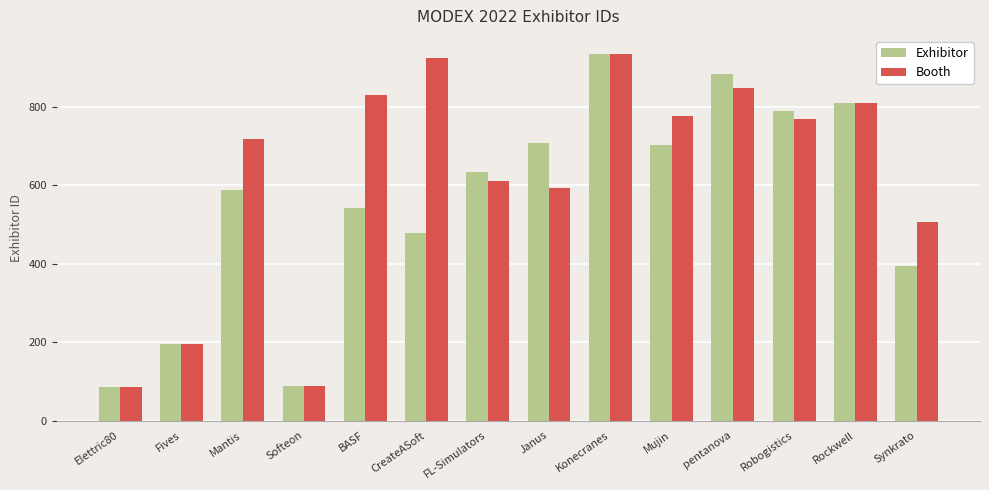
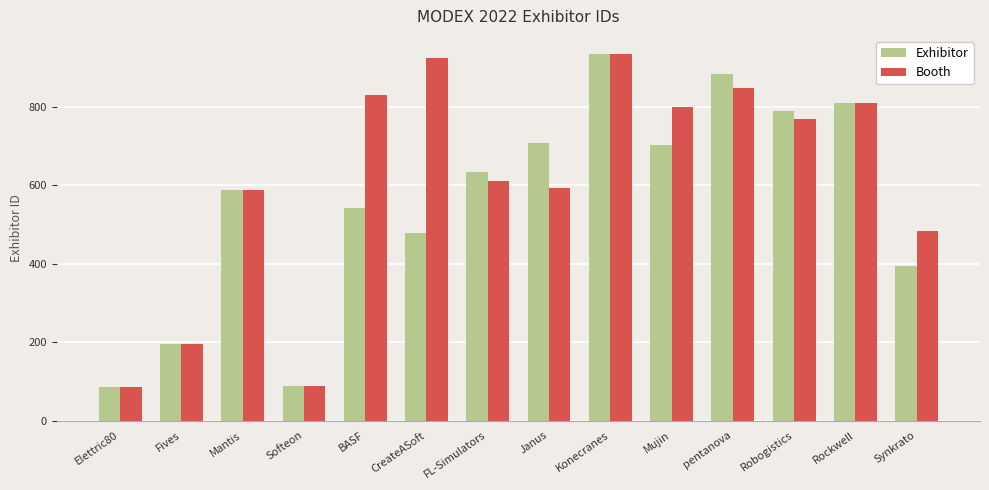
  {
    "Exhibitor": {
      "Elettric80": 90,
      "Fives": 190,
      "Mantis": 590,
      "Softeon": 90,
      "BASF": 540,
      "CreateASoft": 480,
      "FL-Simulators": 630,
      "Janus": 710,
      "Konecranes": 930,
      "Mujin": 700,
      "pentanova": 880,
      "Robogistics": 790,
      "Rockwell": 810,
      "Synkrato": 390
    },
    "Booth": {
      "Elettric80": 90,
      "Fives": 190,
-     "Mantis": 720,
+     "Mantis": 590,
      "Softeon": 90,
      "BASF": 830,
      "CreateASoft": 920,
      "FL-Simulators": 610,
      "Janus": 590,
      "Konecranes": 930,
-     "Mujin": 780,
+     "Mujin": 800,
      "pentanova": 850,
      "Robogistics": 770,
      "Rockwell": 810,
-     "Synkrato": 510
+     "Synkrato": 480
    }
  }
